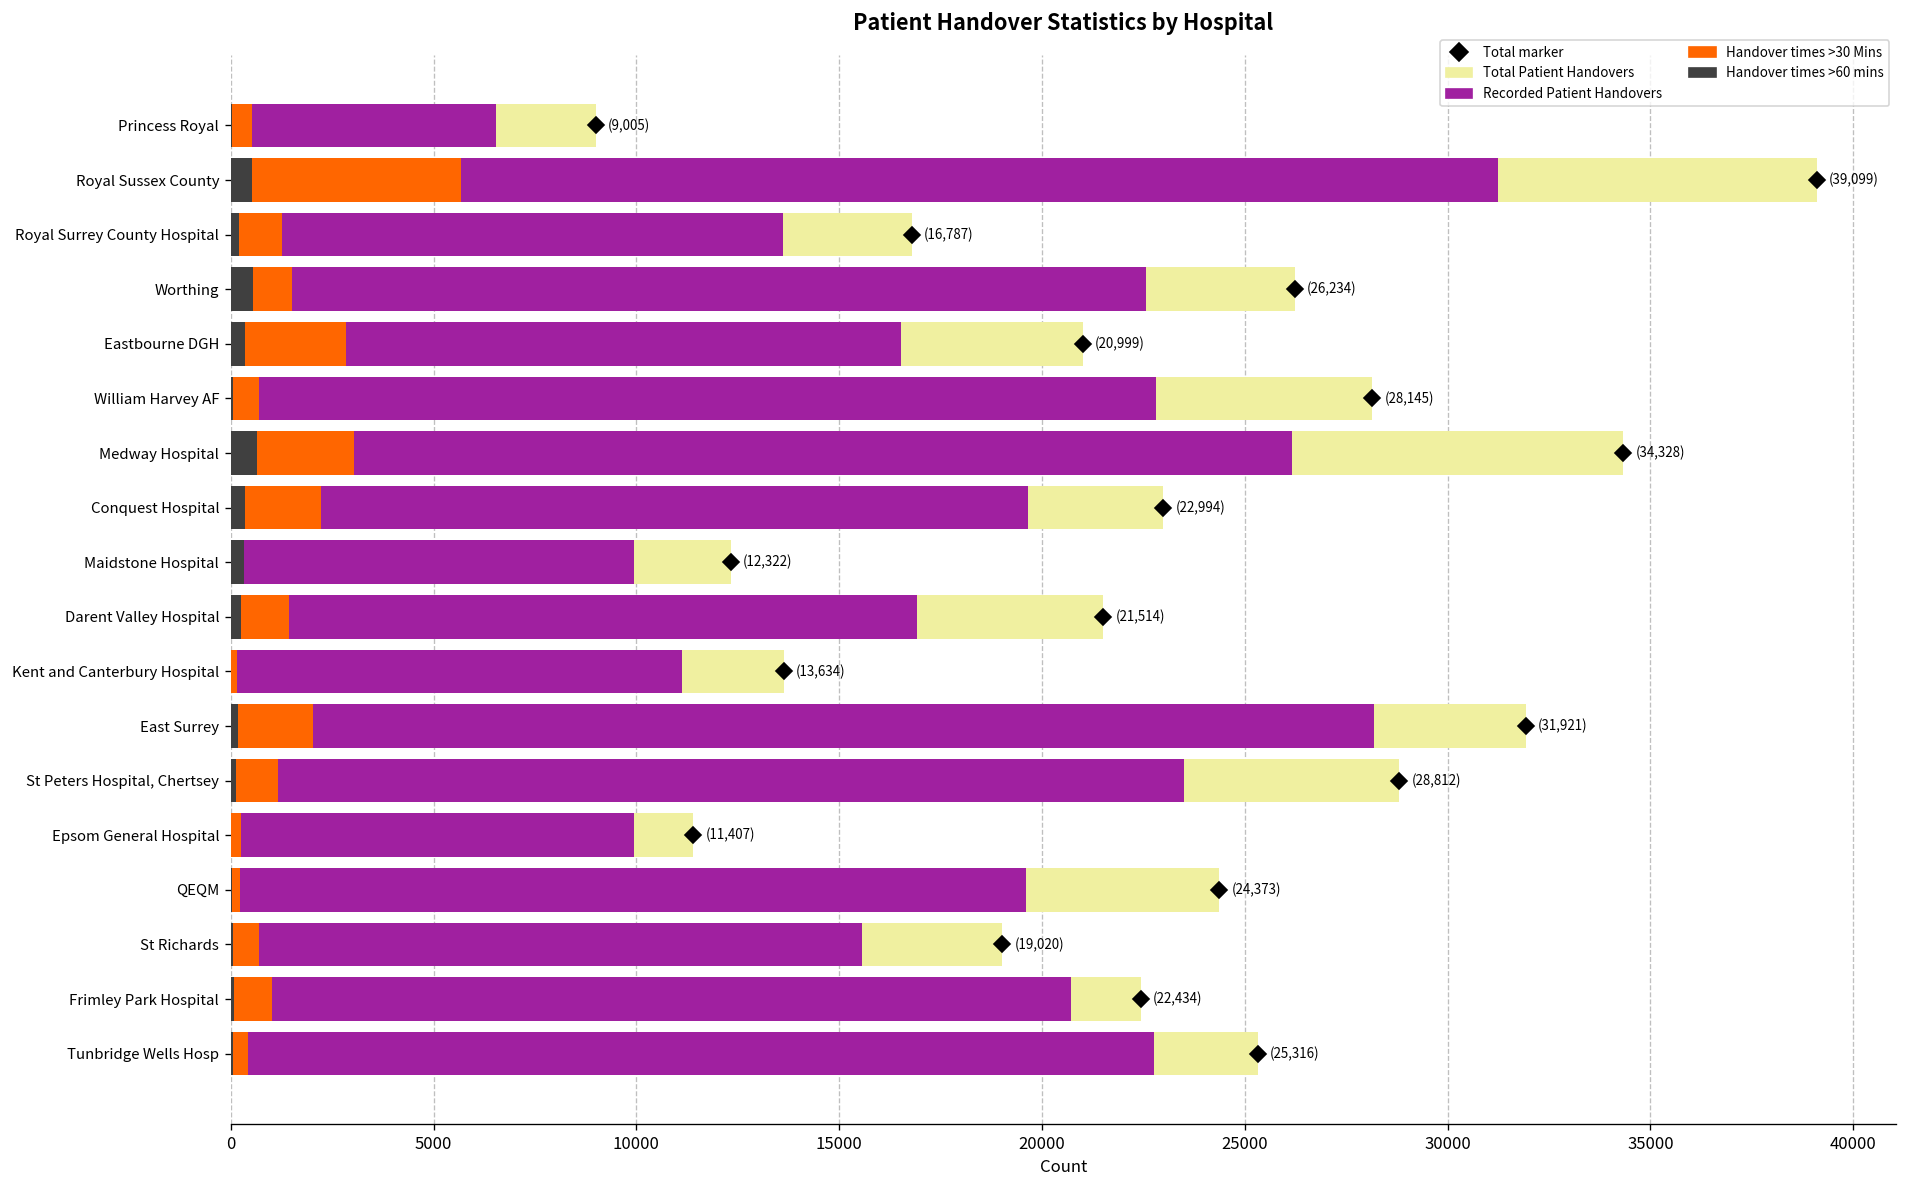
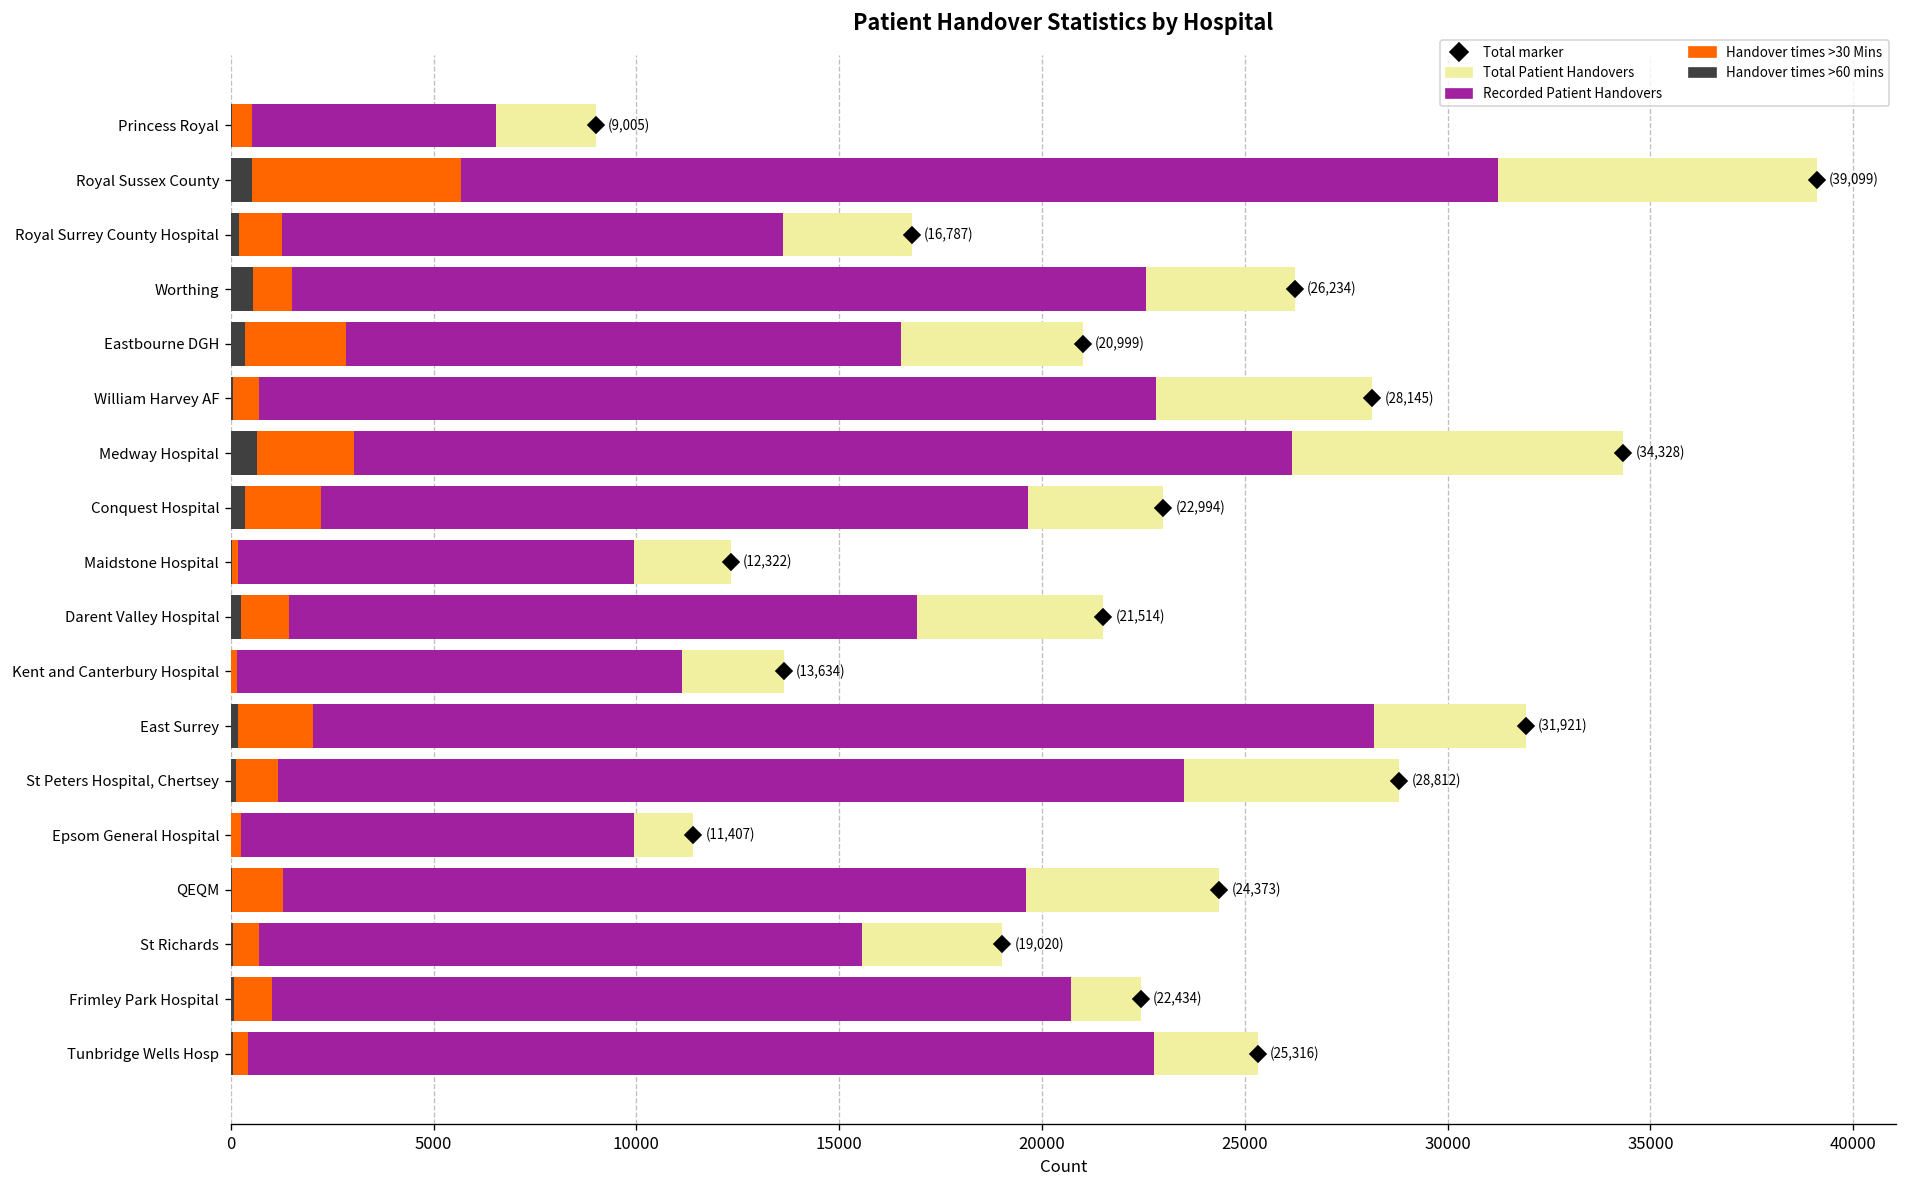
  {
    "Total Patient Handovers": {
      "Princess Royal": "(9,005)",
      "Royal Sussex County": "(39,099)",
      "Royal Surrey County Hospital": "(16,787)",
      "Worthing": "(26,234)",
      "Eastbourne DGH": "(20,999)",
      "William Harvey AF": "(28,145)",
      "Medway Hospital": "(34,328)",
      "Conquest Hospital": "(22,994)",
      "Maidstone Hospital": "(12,322)",
      "Darent Valley Hospital": "(21,514)",
      "Kent and Canterbury Hospital": "(13,634)",
      "East Surrey": "(31,921)",
      "St Peters Hospital, Chertsey": "(28,812)",
      "Epsom General Hospital": "(11,407)",
      "QEQM": "(24,373)",
      "St Richards": "(19,020)",
      "Frimley Park Hospital": "(22,434)",
      "Tunbridge Wells Hosp": "(25,316)"
    },
    "Handover times >30 Mins": {
-     "QEQM": "200"
+     "QEQM": "1300"
    },
    "Handover times >60 mins": {
-     "Maidstone Hospital": "300"
+     "Maidstone Hospital": "0"
    }
  }
